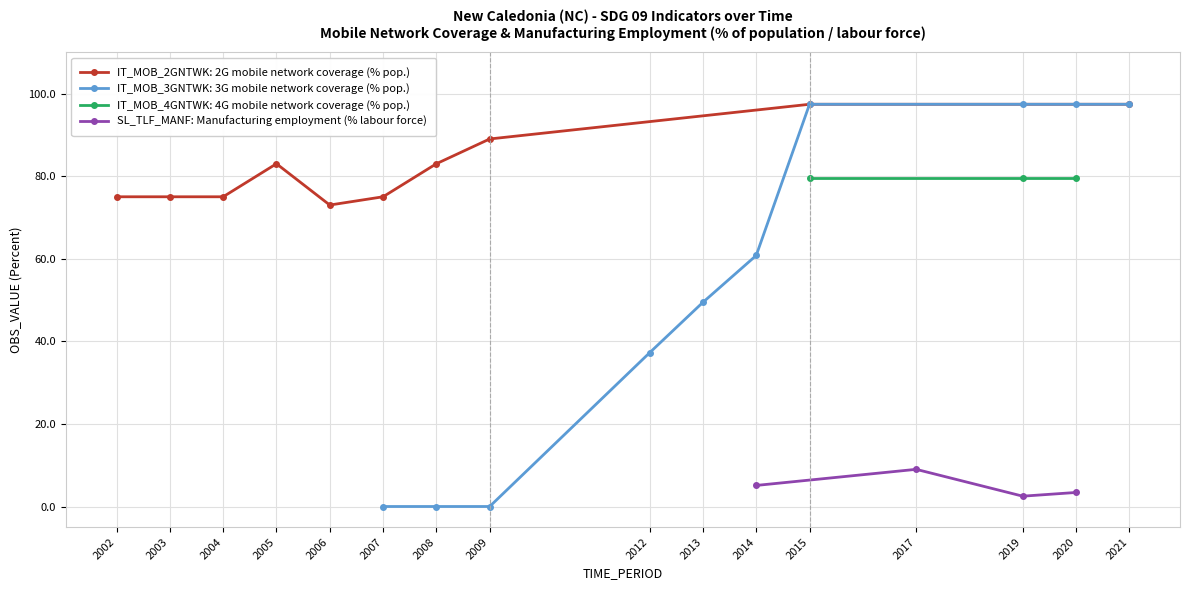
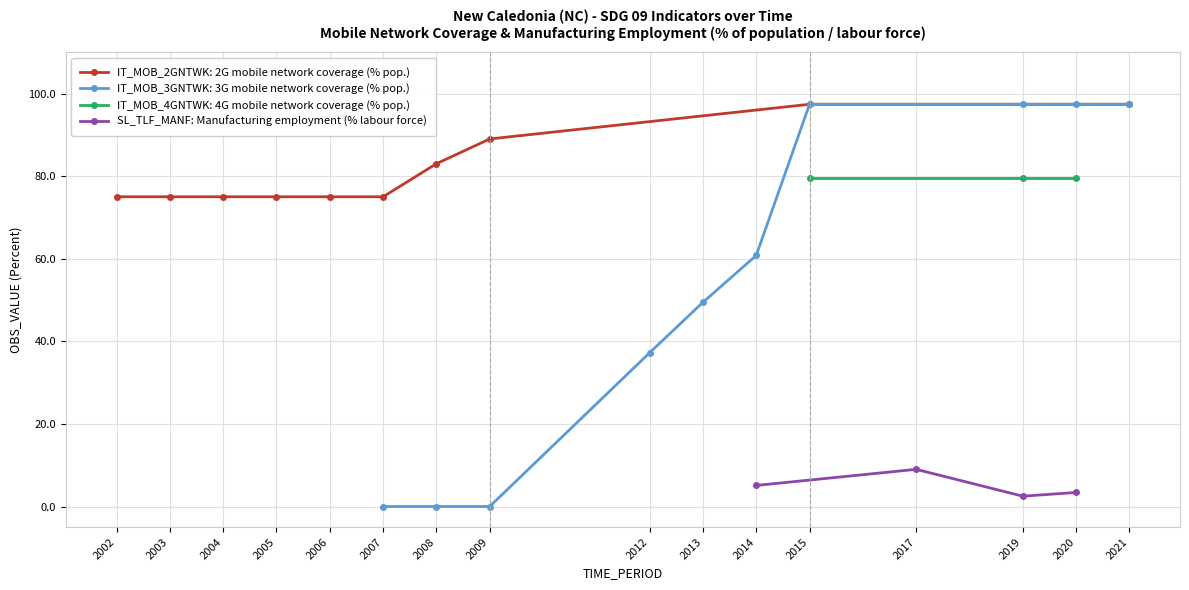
  {
    "IT_MOB_2GNTWK: 2G mobile network coverage (% pop.)": {
      "2002": 75,
      "2003": 75,
      "2004": 75,
-     "2005": 83,
-     "2006": 73,
+     "2005": 75,
+     "2006": 75,
      "2007": 75,
      "2008": 83,
      "2009": 89
    },
    "IT_MOB_3GNTWK: 3G mobile network coverage (% pop.)": {
      "2007": 0,
      "2008": 0,
      "2009": 0,
      "2012": 37,
      "2013": 49,
      "2014": 61,
      "2019": 97,
      "2020": 97
    },
    "IT_MOB_4GNTWK: 4G mobile network coverage (% pop.)": {
      "2015": 80,
      "2019": 80,
      "2020": 80
    },
    "SL_TLF_MANF: Manufacturing employment (% labour force)": {
      "2014": 5,
      "2017": 9,
      "2019": 3,
      "2020": 3
    }
  }
